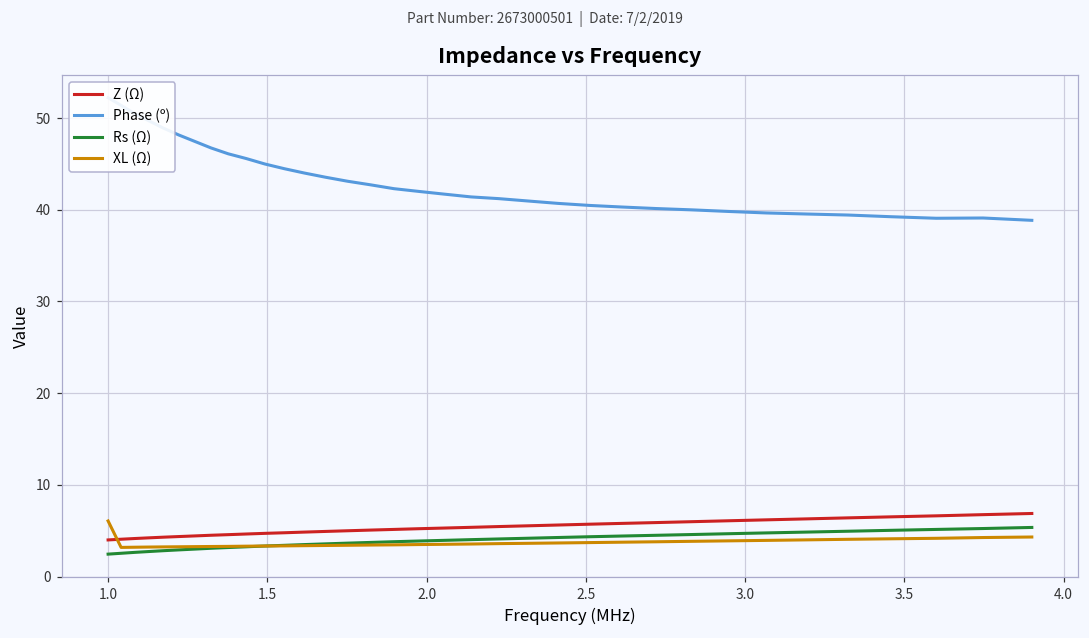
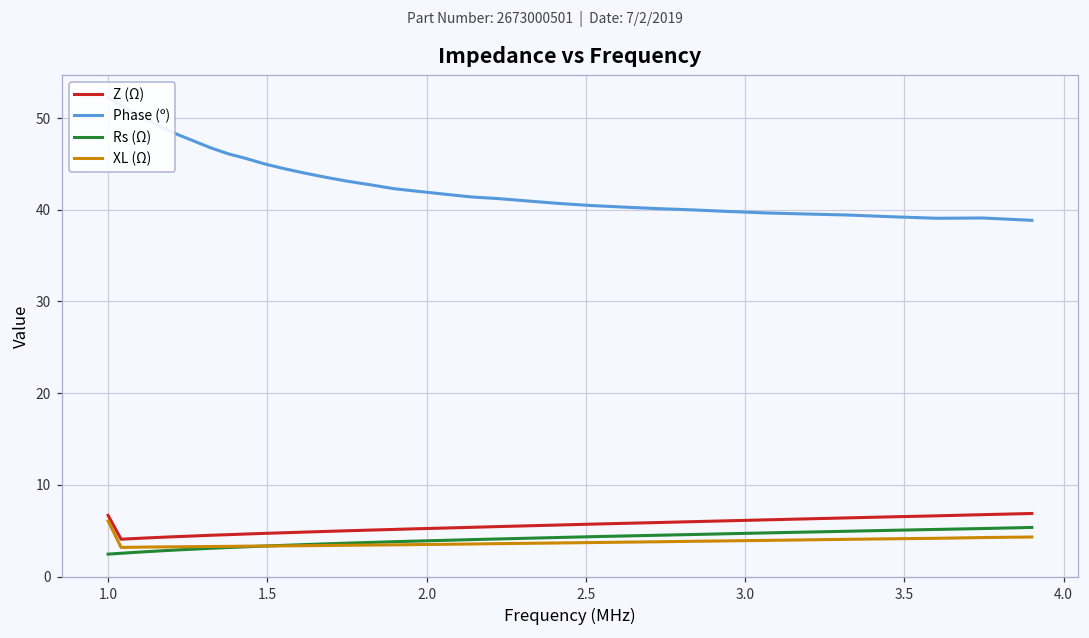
  {
    "Z (Ω)": {
-     "1.0": 4
+     "1.0": 7
    },
    "Rs (Ω)": {
      "1.0": 2
    },
    "XL (Ω)": {
      "1.0": 6
    }
  }
